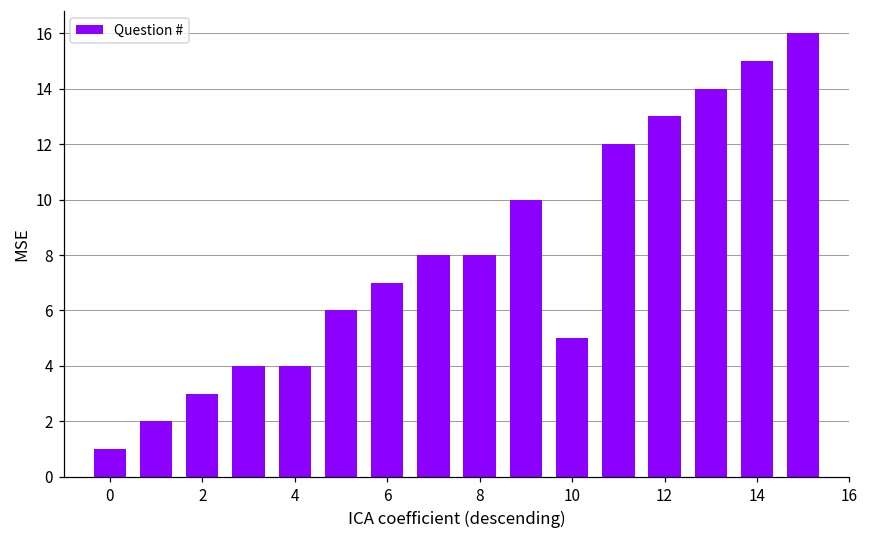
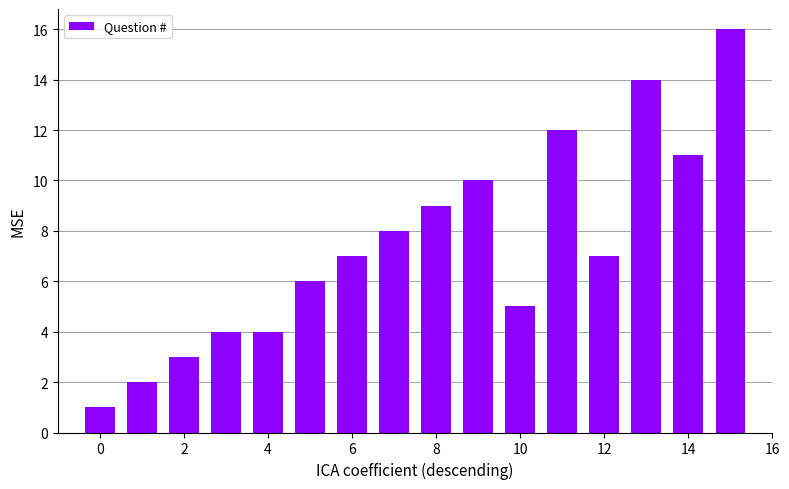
  {
    "0": 1,
    "2": 3,
    "4": 4,
    "6": 7,
-   "8": 8,
+   "8": 9,
    "10": 5,
-   "12": 13,
-   "14": 15
+   "12": 7,
+   "14": 11
  }
